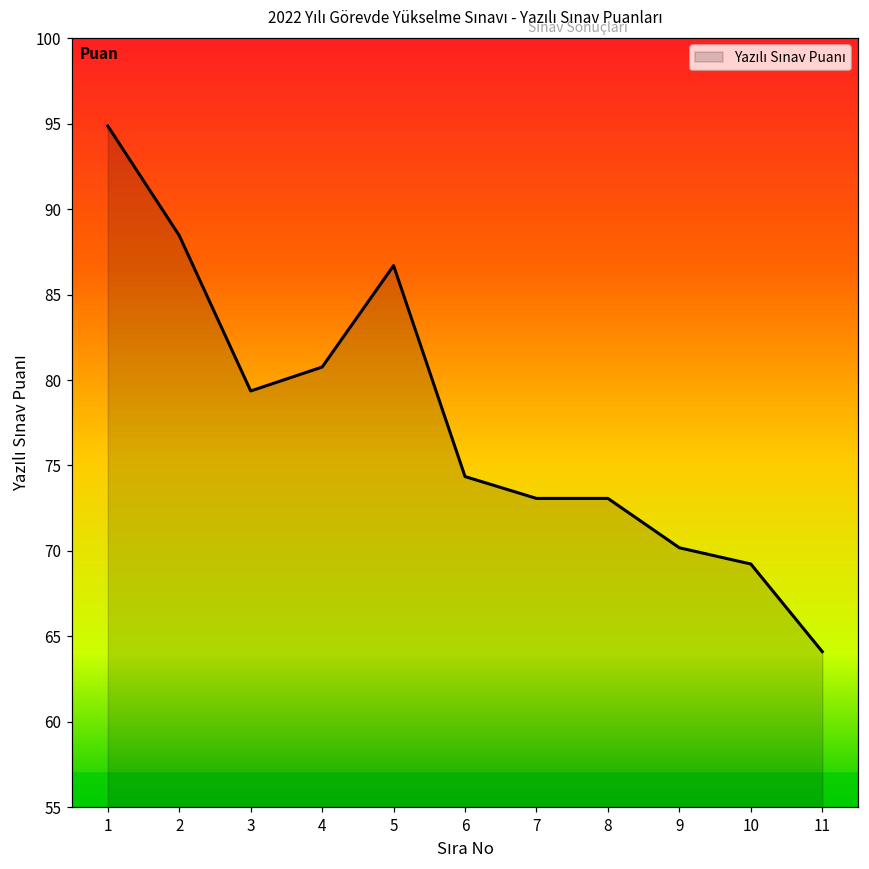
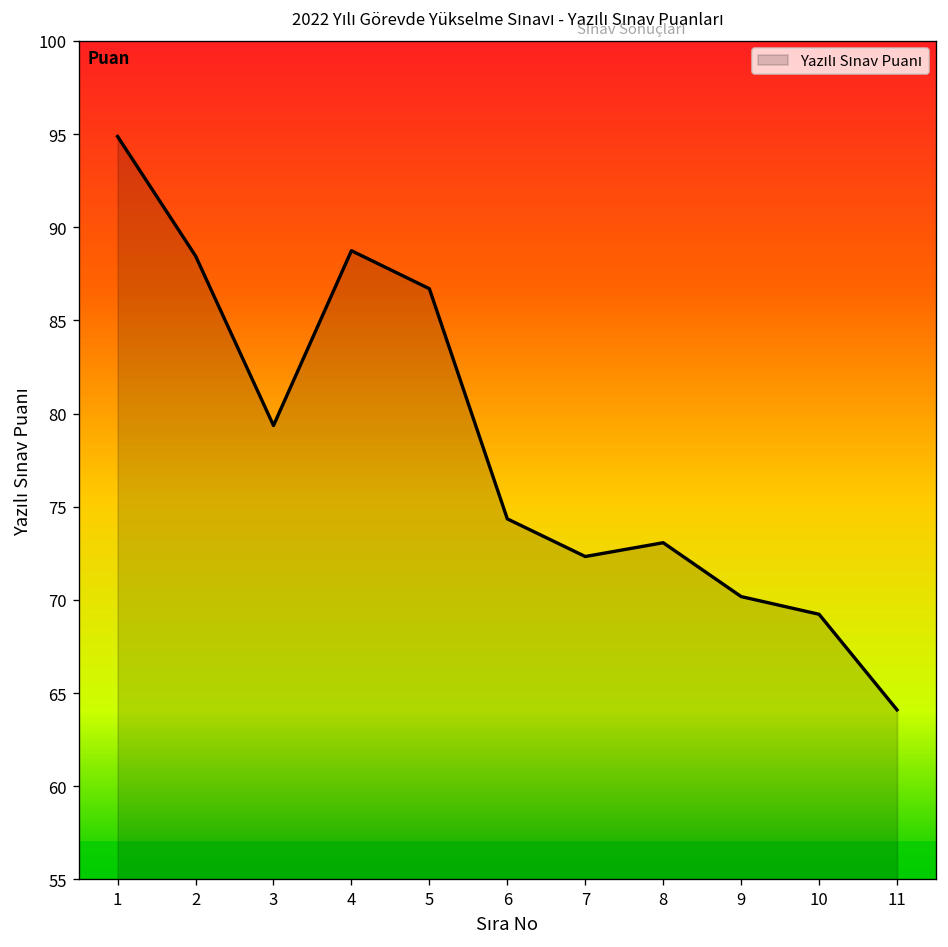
  {
    "1": 94.9,
    "2": 88.5,
    "3": 79.4,
-   "4": 80.8,
+   "4": 88.7,
    "5": 86.7,
    "6": 74.4,
-   "7": 73.1,
+   "7": 72.3,
    "8": 73.1,
    "9": 70.2,
    "10": 69.2,
    "11": 64.1
  }
